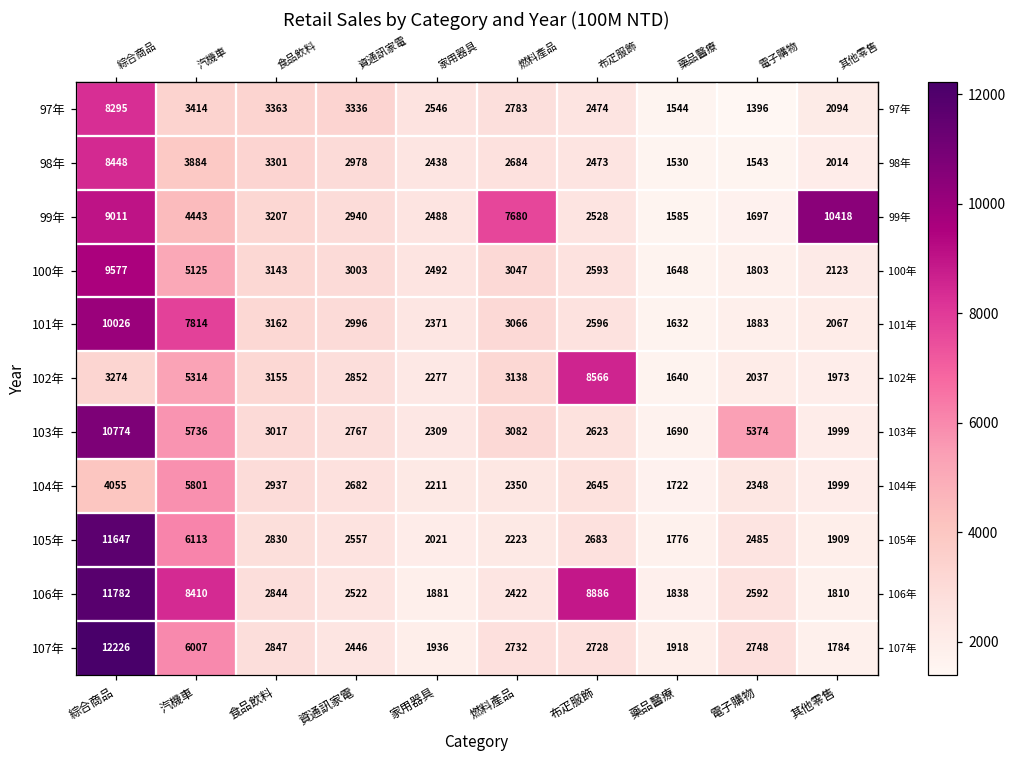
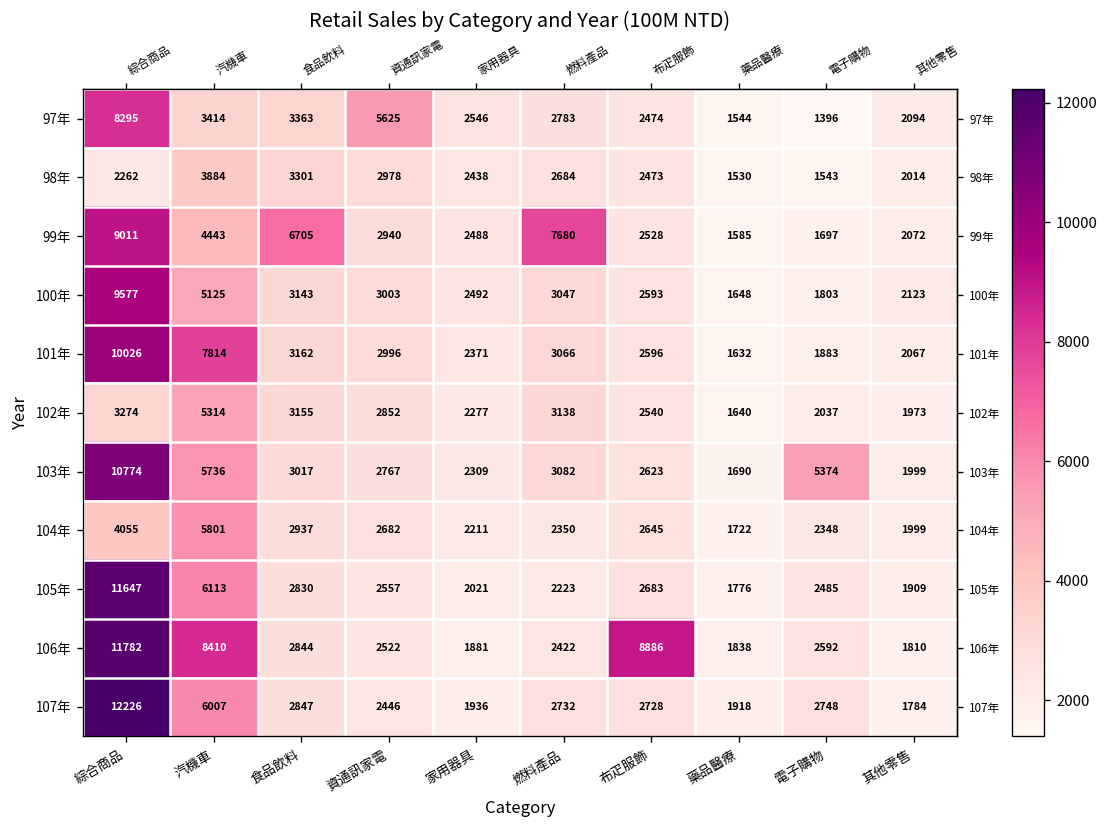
  {
    "97年": {
      "綜合商品": 8295,
      "汽機車": 3414,
      "食品飲料": 3363,
-     "資通訊家電": 3336,
+     "資通訊家電": 5625,
      "家用器具": 2546,
      "燃料產品": 2783,
      "布疋服飾": 2474,
      "藥品醫療": 1544,
      "電子購物": 1396,
      "其他零售": 2094
    },
    "98年": {
-     "綜合商品": 8448,
+     "綜合商品": 2262,
      "汽機車": 3884,
      "食品飲料": 3301,
      "資通訊家電": 2978,
      "家用器具": 2438,
      "燃料產品": 2684,
      "布疋服飾": 2473,
      "藥品醫療": 1530,
      "電子購物": 1543,
      "其他零售": 2014
    },
    "99年": {
      "綜合商品": 9011,
      "汽機車": 4443,
-     "食品飲料": 3207,
+     "食品飲料": 6705,
      "資通訊家電": 2940,
      "家用器具": 2488,
      "燃料產品": 7680,
      "布疋服飾": 2528,
      "藥品醫療": 1585,
      "電子購物": 1697,
-     "其他零售": 10418
+     "其他零售": 2072
    },
    "100年": {
      "綜合商品": 9577,
      "汽機車": 5125,
      "食品飲料": 3143,
      "資通訊家電": 3003,
      "家用器具": 2492,
      "燃料產品": 3047,
      "布疋服飾": 2593,
      "藥品醫療": 1648,
      "電子購物": 1803,
      "其他零售": 2123
    },
    "101年": {
      "綜合商品": 10026,
      "汽機車": 7814,
      "食品飲料": 3162,
      "資通訊家電": 2996,
      "家用器具": 2371,
      "燃料產品": 3066,
      "布疋服飾": 2596,
      "藥品醫療": 1632,
      "電子購物": 1883,
      "其他零售": 2067
    },
    "102年": {
      "綜合商品": 3274,
      "汽機車": 5314,
      "食品飲料": 3155,
      "資通訊家電": 2852,
      "家用器具": 2277,
      "燃料產品": 3138,
-     "布疋服飾": 8566,
+     "布疋服飾": 2540,
      "藥品醫療": 1640,
      "電子購物": 2037,
      "其他零售": 1973
    },
    "103年": {
      "綜合商品": 10774,
      "汽機車": 5736,
      "食品飲料": 3017,
      "資通訊家電": 2767,
      "家用器具": 2309,
      "燃料產品": 3082,
      "布疋服飾": 2623,
      "藥品醫療": 1690,
      "電子購物": 5374,
      "其他零售": 1999
    },
    "104年": {
      "綜合商品": 4055,
      "汽機車": 5801,
      "食品飲料": 2937,
      "資通訊家電": 2682,
      "家用器具": 2211,
      "燃料產品": 2350,
      "布疋服飾": 2645,
      "藥品醫療": 1722,
      "電子購物": 2348,
      "其他零售": 1999
    },
    "105年": {
      "綜合商品": 11647,
      "汽機車": 6113,
      "食品飲料": 2830,
      "資通訊家電": 2557,
      "家用器具": 2021,
      "燃料產品": 2223,
      "布疋服飾": 2683,
      "藥品醫療": 1776,
      "電子購物": 2485,
      "其他零售": 1909
    },
    "106年": {
      "綜合商品": 11782,
      "汽機車": 8410,
      "食品飲料": 2844,
      "資通訊家電": 2522,
      "家用器具": 1881,
      "燃料產品": 2422,
      "布疋服飾": 8886,
      "藥品醫療": 1838,
      "電子購物": 2592,
      "其他零售": 1810
    },
    "107年": {
      "綜合商品": 12226,
      "汽機車": 6007,
      "食品飲料": 2847,
      "資通訊家電": 2446,
      "家用器具": 1936,
      "燃料產品": 2732,
      "布疋服飾": 2728,
      "藥品醫療": 1918,
      "電子購物": 2748,
      "其他零售": 1784
    }
  }
